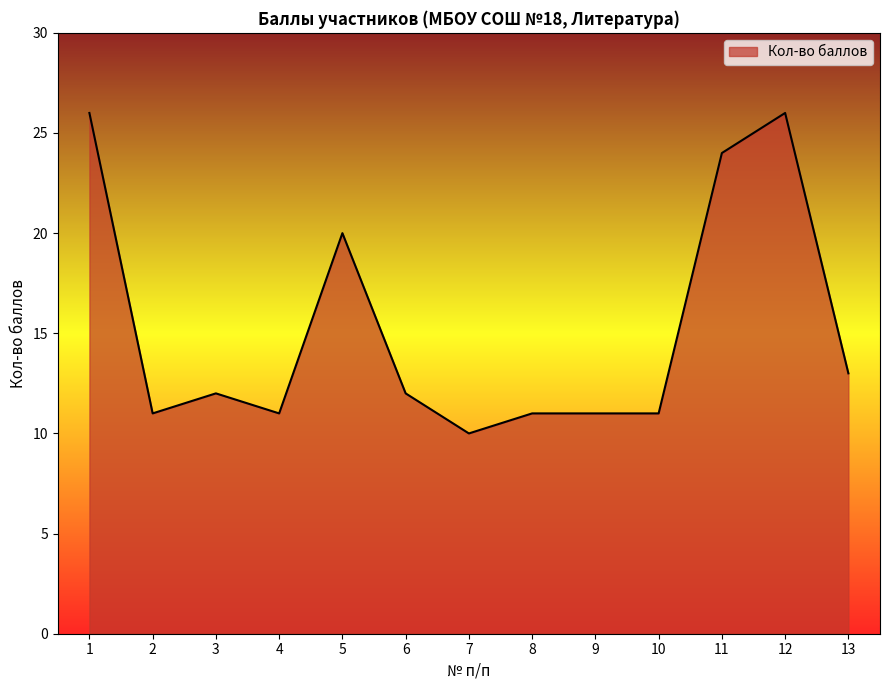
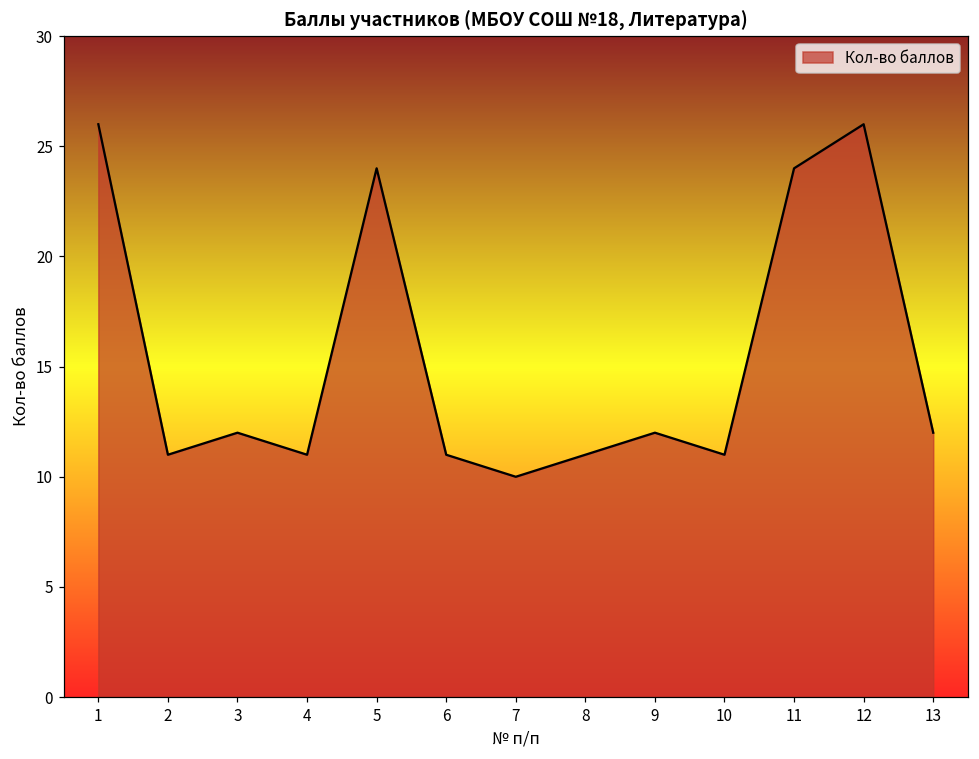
  {
    "1": 26,
    "2": 11,
    "3": 12,
    "4": 11,
-   "5": 20,
-   "6": 12,
+   "5": 24,
+   "6": 11,
    "7": 10,
    "8": 11,
-   "9": 11,
+   "9": 12,
    "10": 11,
    "11": 24,
    "12": 26,
-   "13": 13
+   "13": 12
  }
